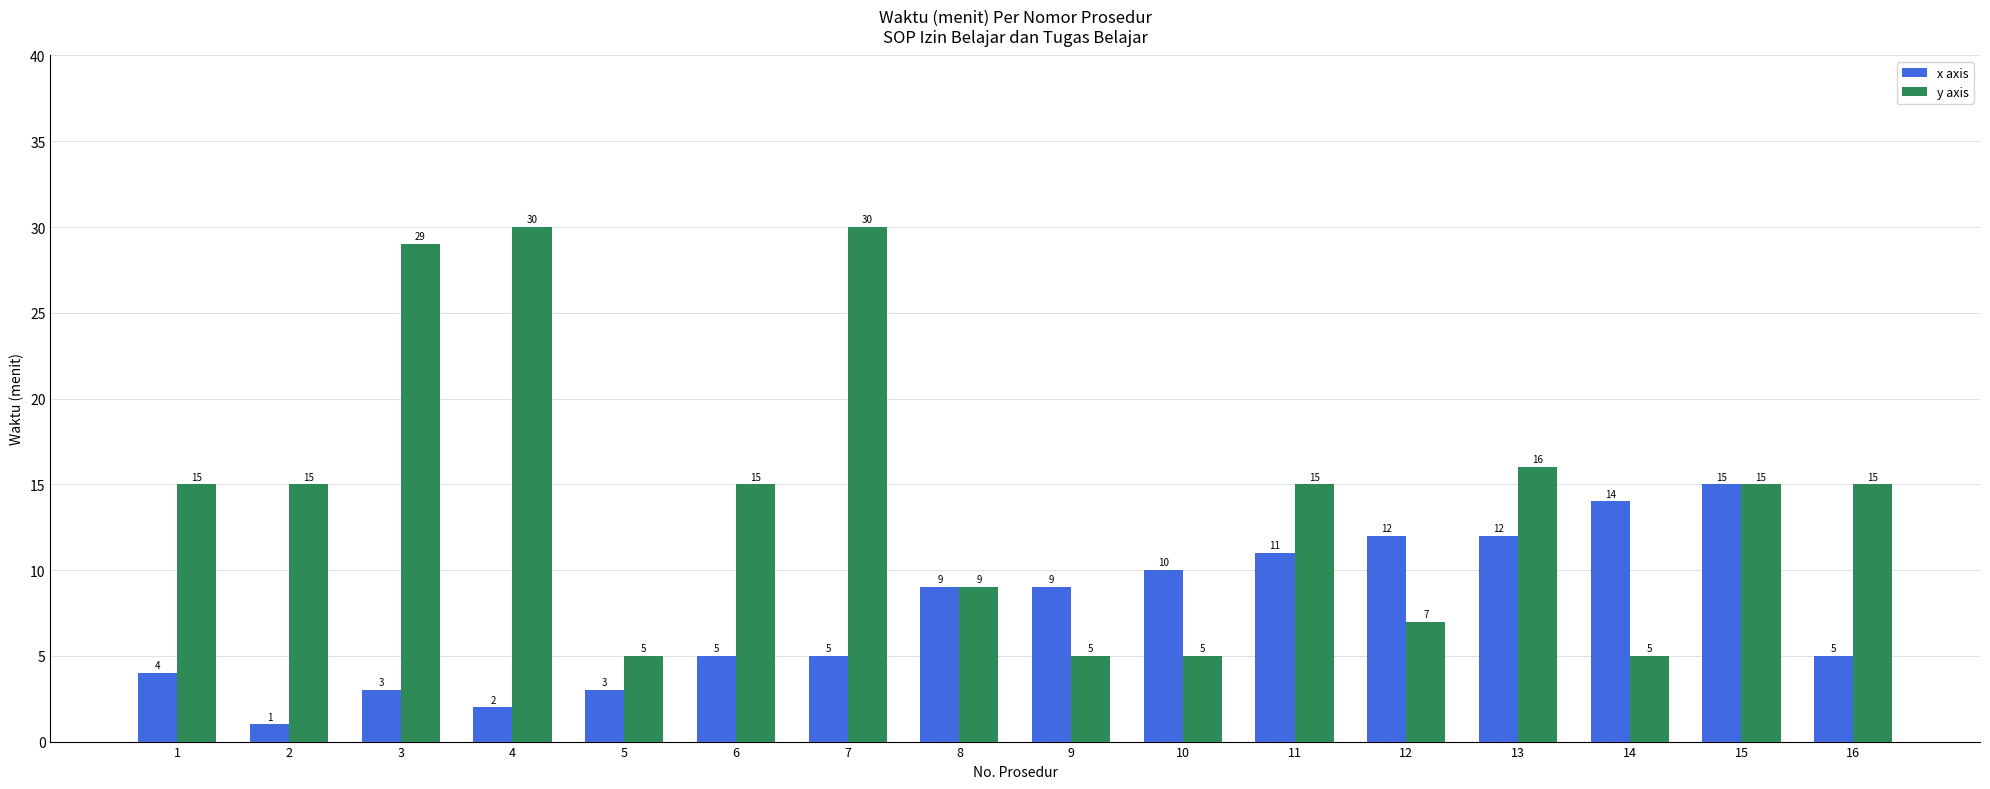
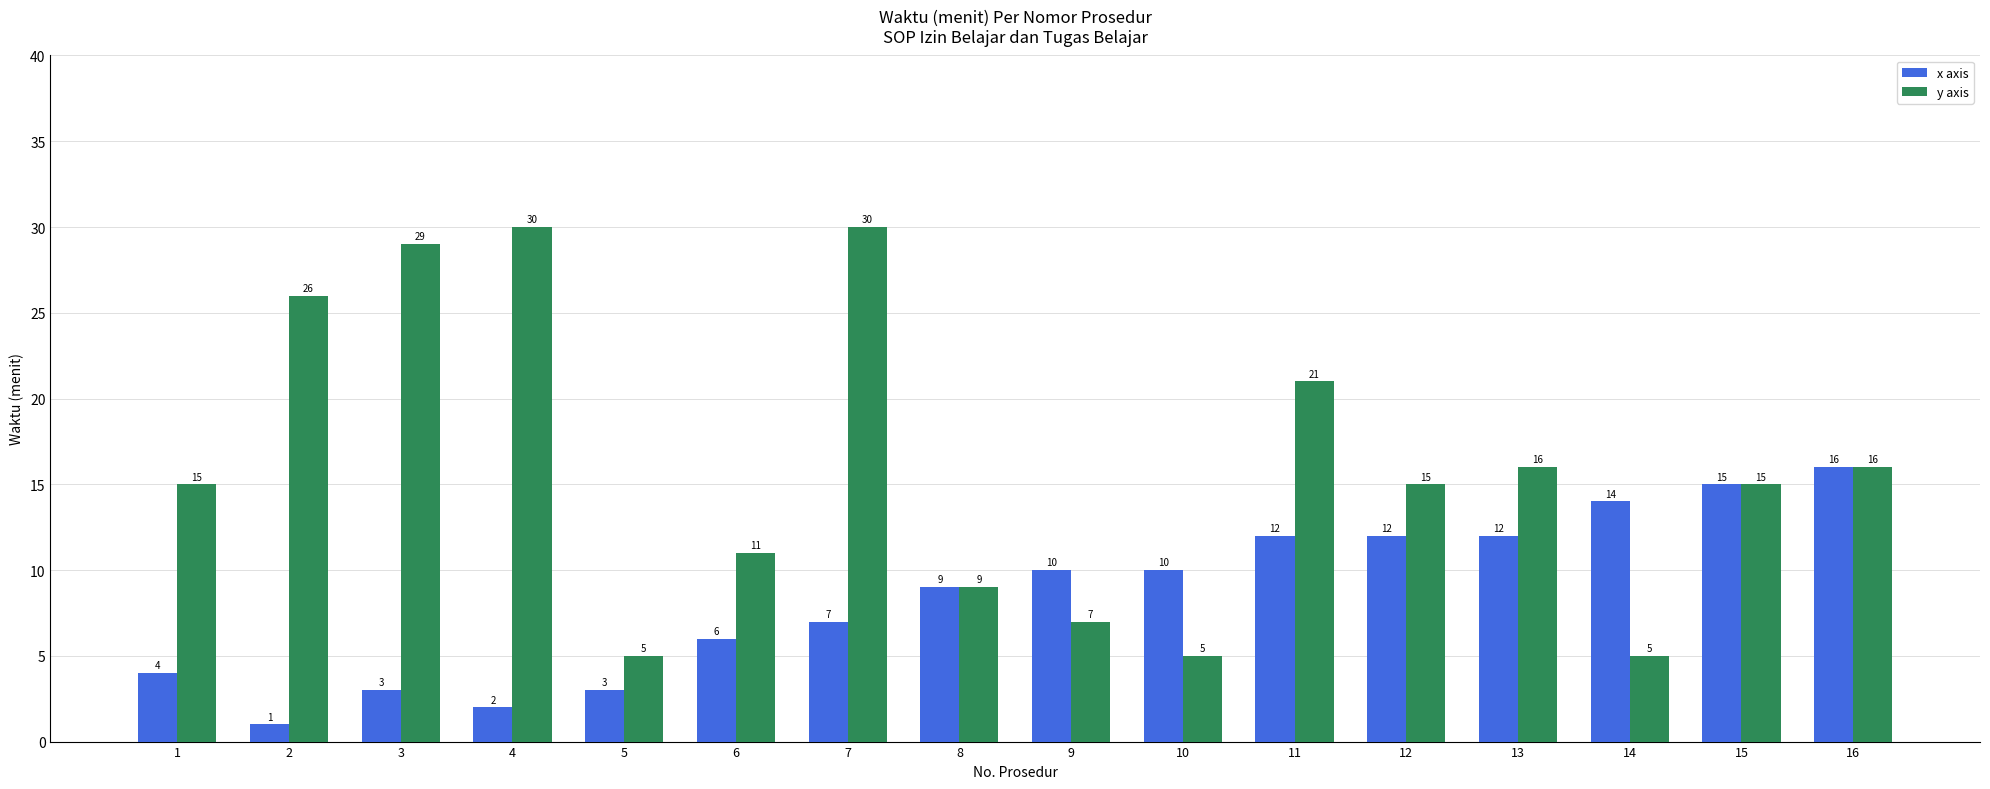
  {
    "x axis": {
      "1": 4,
      "2": 1,
      "3": 3,
      "4": 2,
      "5": 3,
-     "6": 5,
-     "7": 5,
+     "6": 6,
+     "7": 7,
      "8": 9,
-     "9": 9,
+     "9": 10,
      "10": 10,
-     "11": 11,
+     "11": 12,
      "12": 12,
      "13": 12,
      "14": 14,
      "15": 15,
-     "16": 5
+     "16": 16
    },
    "y axis": {
      "1": 15,
-     "2": 15,
+     "2": 26,
      "3": 29,
      "4": 30,
      "5": 5,
-     "6": 15,
+     "6": 11,
      "7": 30,
      "8": 9,
-     "9": 5,
+     "9": 7,
      "10": 5,
-     "11": 15,
-     "12": 7,
+     "11": 21,
+     "12": 15,
      "13": 16,
      "14": 5,
      "15": 15,
-     "16": 15
+     "16": 16
    }
  }
